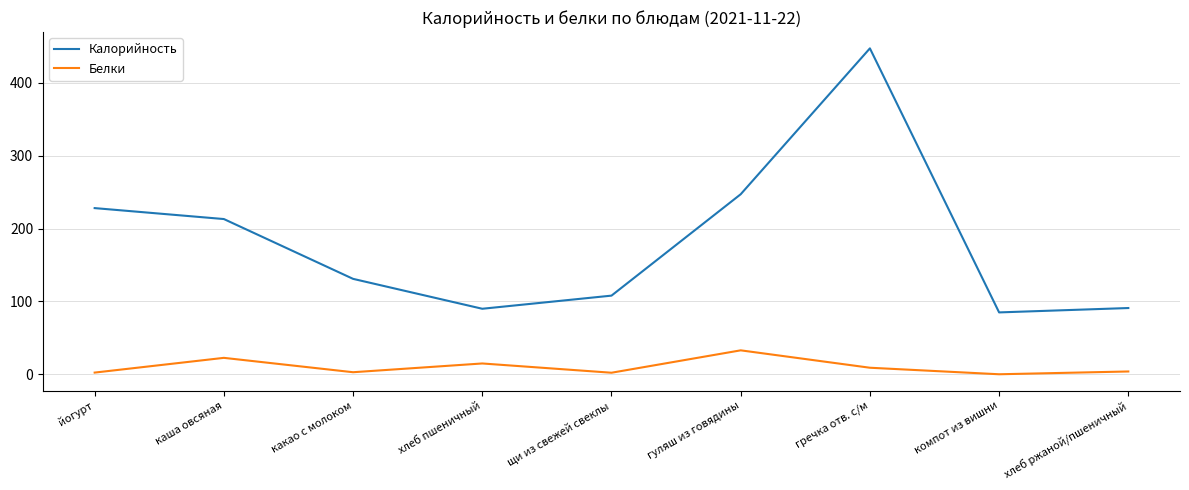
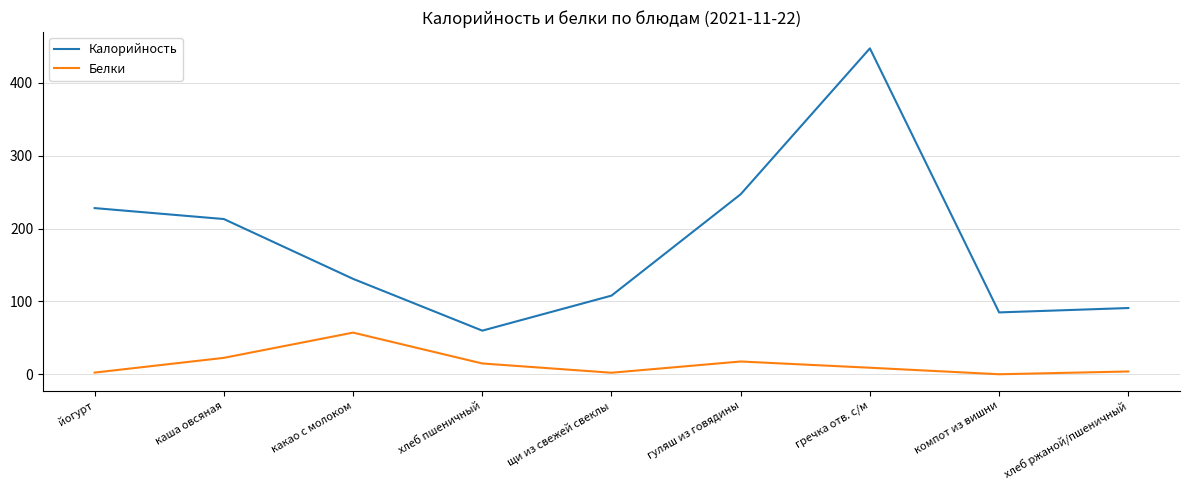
  {
    "Калорийность": {
      "йогурт": 230,
      "каша овсяная": 210,
      "какао с молоком": 130,
-     "хлеб пшеничный": 90,
+     "хлеб пшеничный": 60,
      "щи из свежей свеклы": 110,
      "гуляш из говядины": 250,
      "гречка отв. с/м": 450,
      "компот из вишни": 90,
      "хлеб ржаной/пшеничный": 90
    },
    "Белки": {
      "йогурт": 0,
      "каша овсяная": 20,
-     "какао с молоком": 0,
+     "какао с молоком": 60,
      "хлеб пшеничный": 20,
      "щи из свежей свеклы": 0,
-     "гуляш из говядины": 30,
+     "гуляш из говядины": 20,
      "гречка отв. с/м": 10,
      "компот из вишни": 0,
      "хлеб ржаной/пшеничный": 0
    }
  }
